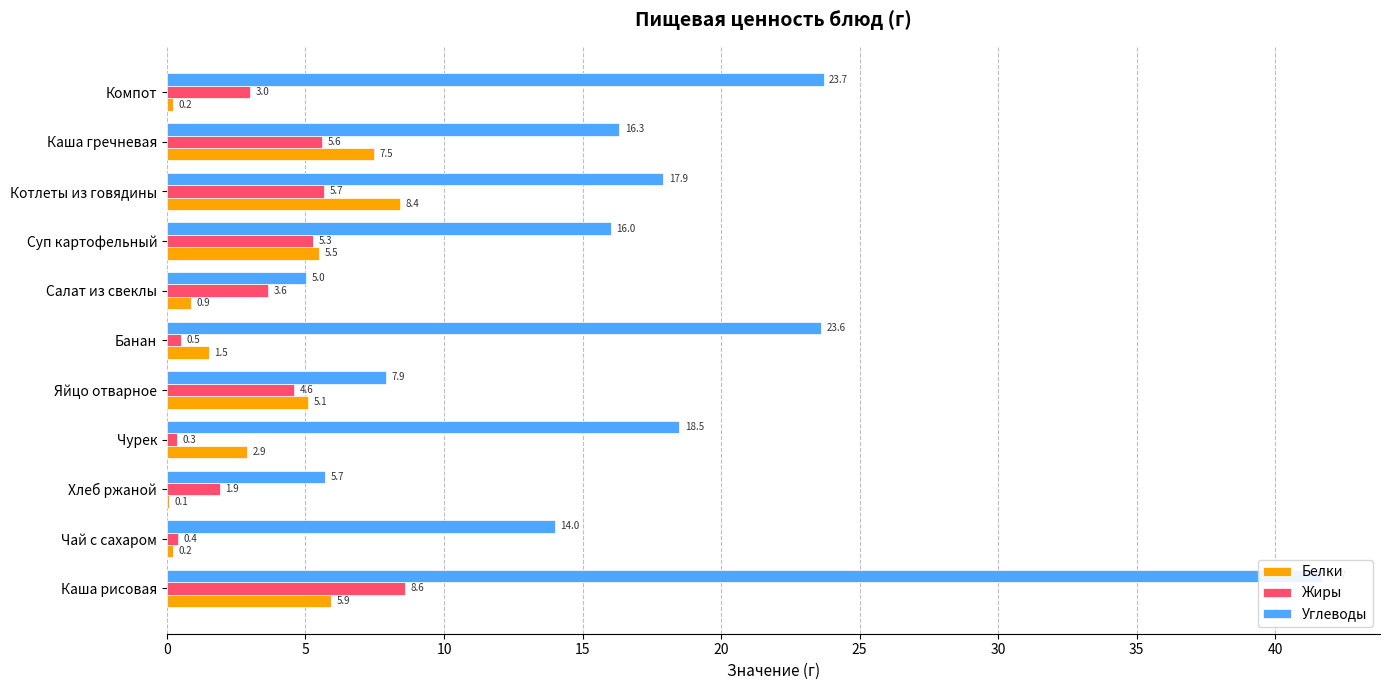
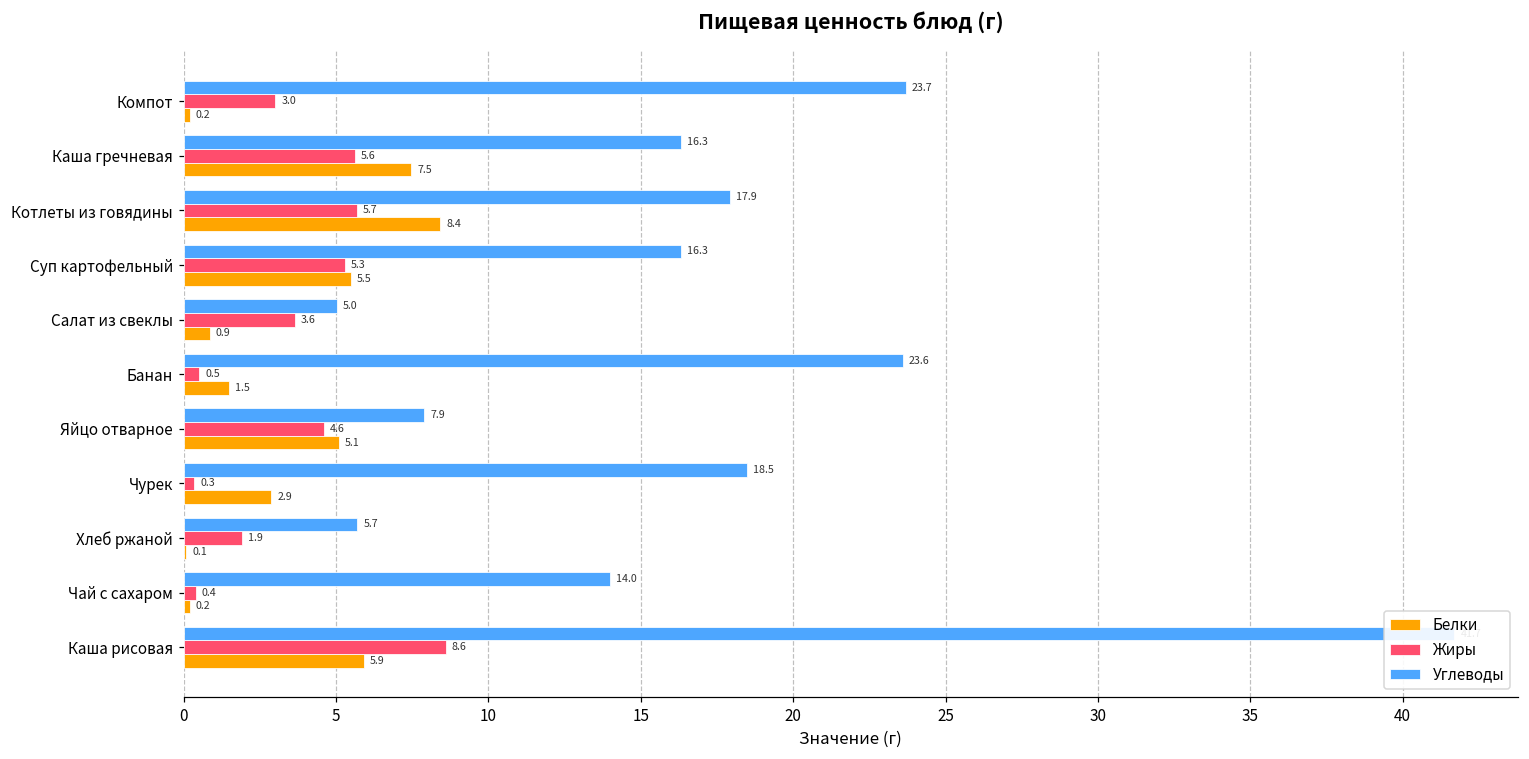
  {
    "Белки": {
      "Компот": 0.2,
      "Каша гречневая": 7.5,
      "Котлеты из говядины": 8.4,
      "Суп картофельный": 5.5,
      "Салат из свеклы": 0.9,
      "Банан": 1.5,
      "Яйцо отварное": 5.1,
      "Чурек": 2.9,
      "Хлеб ржаной": 0.1,
      "Чай с сахаром": 0.2,
      "Каша рисовая": 5.9
    },
    "Жиры": {
      "Компот": 3.0,
      "Каша гречневая": 5.6,
      "Котлеты из говядины": 5.7,
      "Суп картофельный": 5.3,
      "Салат из свеклы": 3.6,
      "Банан": 0.5,
      "Яйцо отварное": 4.6,
      "Чурек": 0.3,
      "Хлеб ржаной": 1.9,
      "Чай с сахаром": 0.4,
      "Каша рисовая": 8.6
    },
    "Углеводы": {
      "Компот": 23.7,
      "Каша гречневая": 16.3,
      "Котлеты из говядины": 17.9,
-     "Суп картофельный": 16.0,
+     "Суп картофельный": 16.3,
      "Салат из свеклы": 5.0,
      "Банан": 23.6,
      "Яйцо отварное": 7.9,
      "Чурек": 18.5,
      "Хлеб ржаной": 5.7,
      "Чай с сахаром": 14.0
    }
  }
